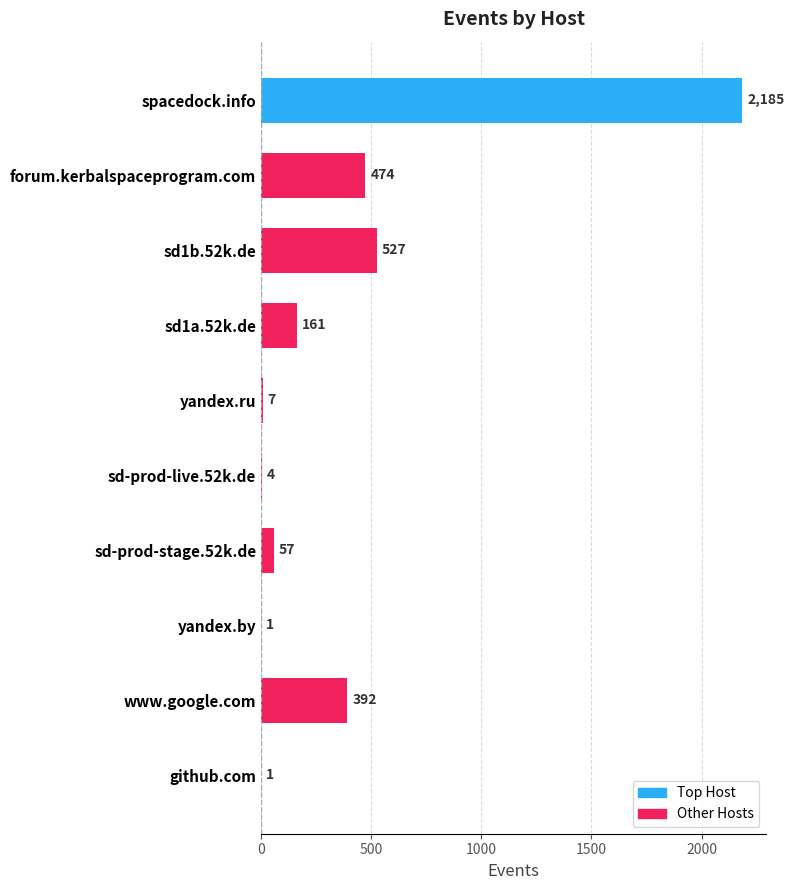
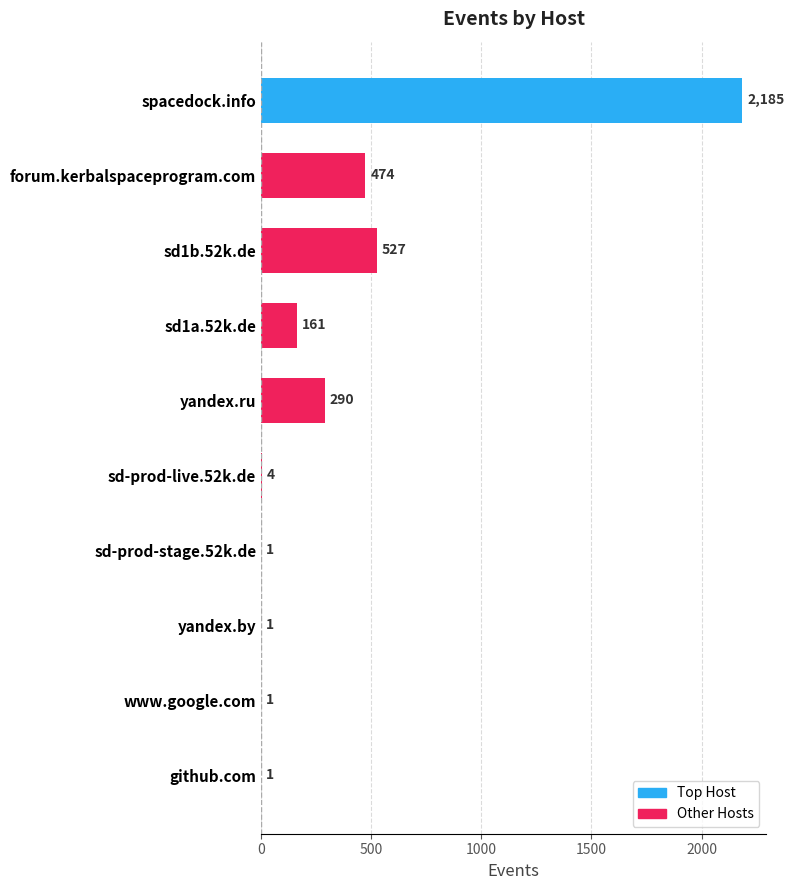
  {
    "spacedock.info": "2,185",
    "forum.kerbalspaceprogram.com": "474",
    "sd1b.52k.de": "527",
    "sd1a.52k.de": "161",
-   "yandex.ru": "7",
+   "yandex.ru": "290",
    "sd-prod-live.52k.de": "4",
-   "sd-prod-stage.52k.de": "57",
+   "sd-prod-stage.52k.de": "1",
    "yandex.by": "1",
-   "www.google.com": "392",
+   "www.google.com": "1",
    "github.com": "1"
  }
